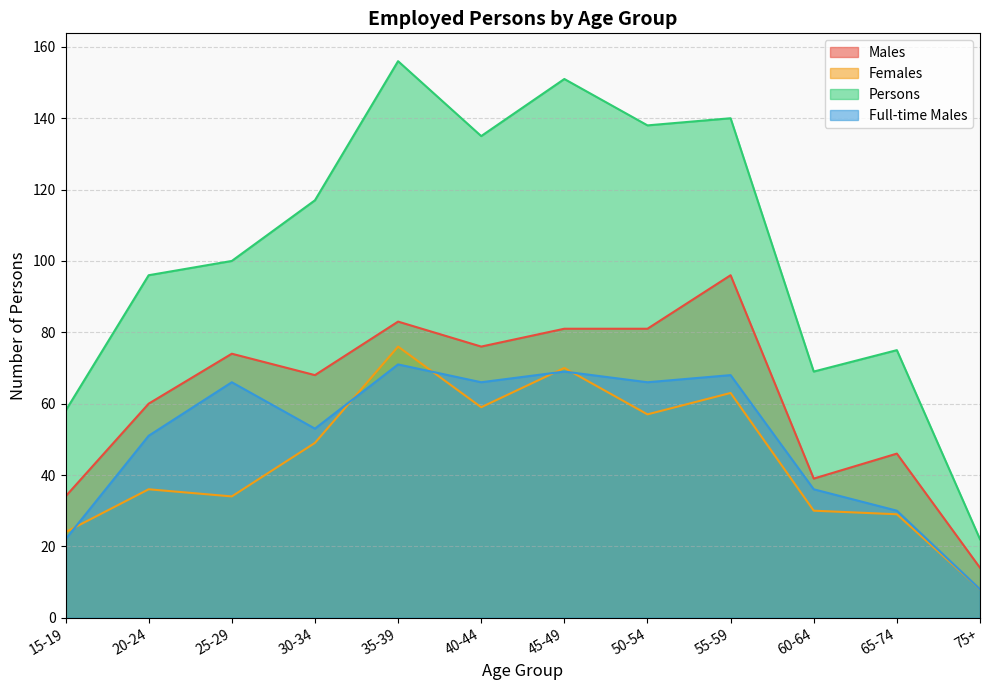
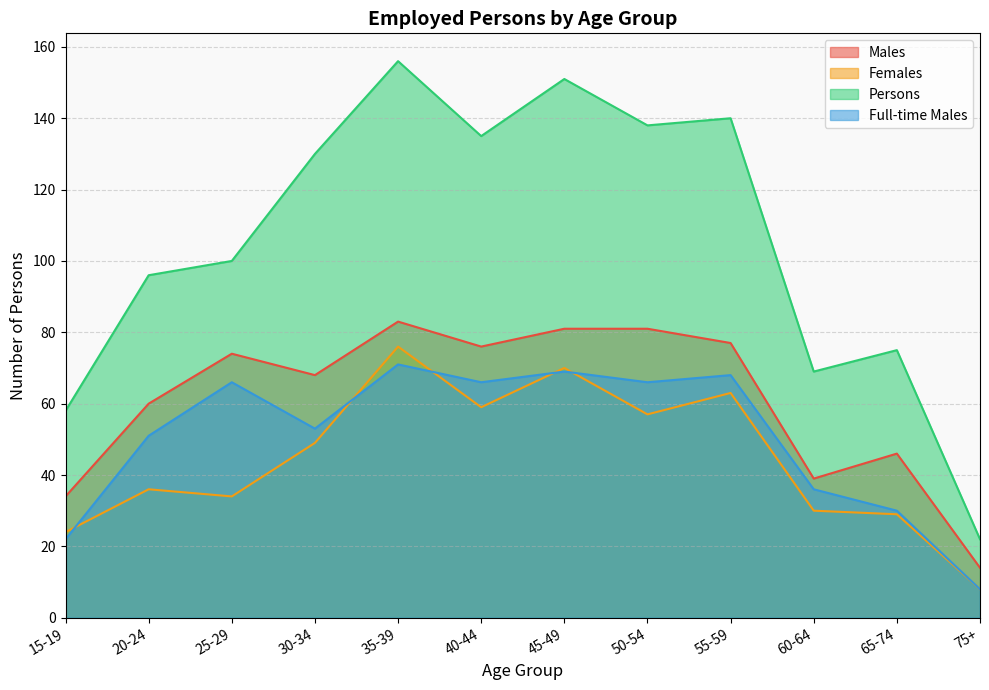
  {
    "Males": {
      "15-19": 34,
      "20-24": 60,
      "25-29": 74,
      "30-34": 68,
      "35-39": 83,
      "40-44": 76,
      "45-49": 81,
      "50-54": 81,
-     "55-59": 96,
+     "55-59": 77,
      "60-64": 39,
      "65-74": 46,
      "75+": 14
    },
    "Females": {
      "15-19": 24,
      "20-24": 36,
      "25-29": 34,
      "30-34": 49,
      "35-39": 76,
      "40-44": 59,
      "45-49": 70,
      "50-54": 57,
      "55-59": 63,
      "60-64": 30,
      "65-74": 29
    },
    "Persons": {
      "15-19": 58,
      "20-24": 96,
      "25-29": 100,
-     "30-34": 117,
+     "30-34": 130,
      "35-39": 156,
      "40-44": 135,
      "45-49": 151,
      "50-54": 138,
      "55-59": 140,
      "60-64": 69,
      "65-74": 75,
      "75+": 22
    },
    "Full-time Males": {
      "15-19": 22,
      "20-24": 51,
      "25-29": 66,
      "30-34": 53,
      "35-39": 71,
      "40-44": 66,
      "45-49": 69,
      "50-54": 66,
      "55-59": 68,
      "60-64": 36,
      "65-74": 30
    }
  }
